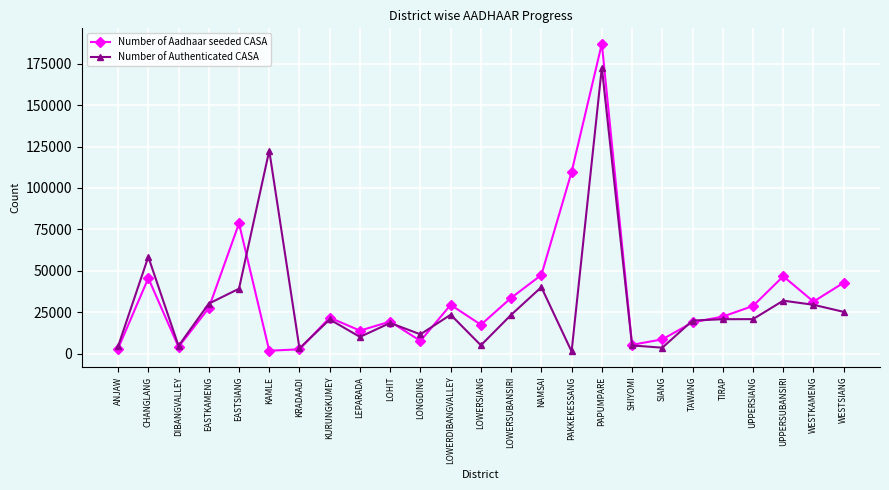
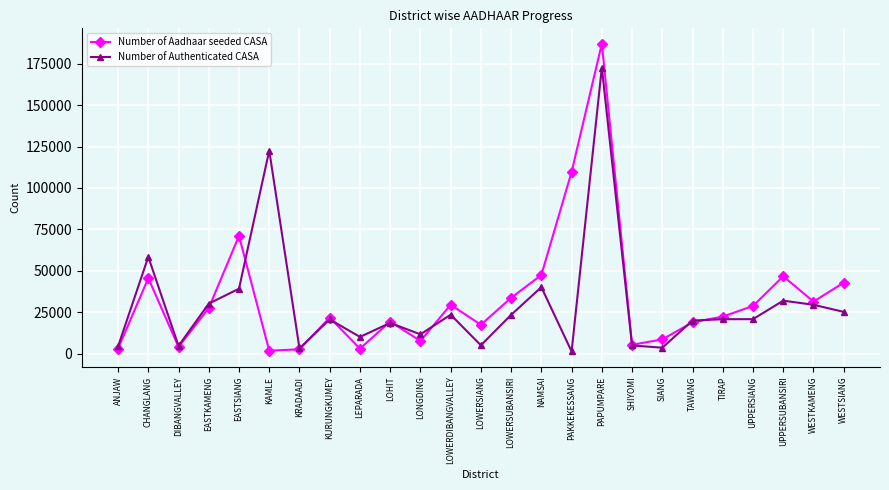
  {
    "Number of Aadhaar seeded CASA": {
      "CHANGLANG": 46000,
      "EASTKAMENG": 27000,
-     "EASTSIANG": 79000,
+     "EASTSIANG": 71000,
      "KAMLE": 2000,
-     "LEPARADA": 14000,
+     "LEPARADA": 3000,
      "LONGDING": 8000,
      "LOWERDIBANGVALLEY": 29000,
      "LOWERSIANG": 17000,
      "LOWERSUBANSIRI": 34000,
      "NAMSAI": 47000,
      "PAKKEKESSANG": 110000,
      "PAPUMPARE": 187000,
      "SIANG": 9000,
      "TIRAP": 22000,
      "UPPERSIANG": 29000,
      "UPPERSUBANSIRI": 47000,
      "WESTKAMENG": 31000,
      "WESTSIANG": 43000
    },
    "Number of Authenticated CASA": {
      "CHANGLANG": 58000,
      "EASTKAMENG": 30000,
      "EASTSIANG": 39000,
      "KAMLE": 123000,
      "LEPARADA": 10000,
      "LONGDING": 12000,
      "LOWERDIBANGVALLEY": 23000,
      "LOWERSIANG": 5000,
      "LOWERSUBANSIRI": 23000,
      "NAMSAI": 40000,
      "PAKKEKESSANG": 1000,
      "PAPUMPARE": 173000,
      "SIANG": 4000,
      "TIRAP": 21000,
      "UPPERSIANG": 21000,
      "UPPERSUBANSIRI": 32000,
      "WESTKAMENG": 29000,
      "WESTSIANG": 25000
    }
  }
